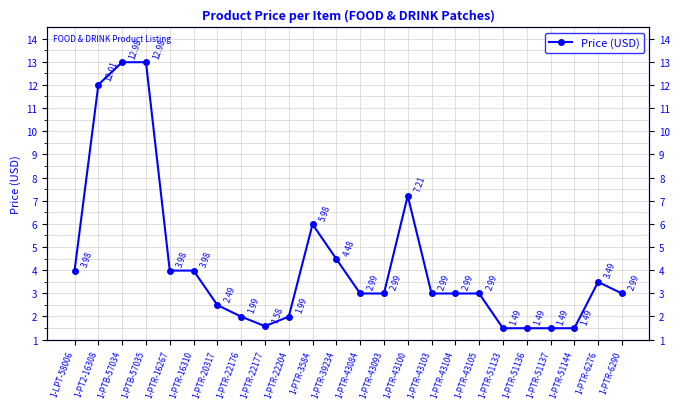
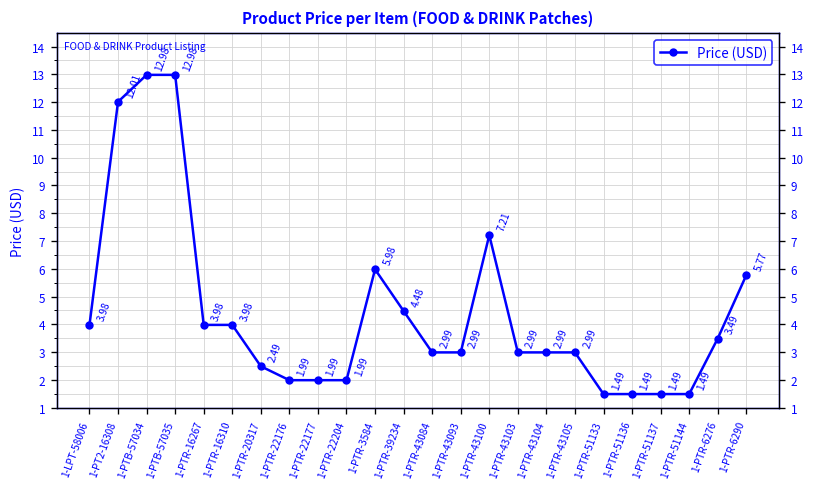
  {
    "1-LPT-58006": 3.98,
    "1-PT2-16308": 12.01,
    "1-PTR-16310": 3.98,
    "1-PTR-20317": 2.49,
    "1-PTR-22176": 1.99,
-   "1-PTR-22177": 1.58,
+   "1-PTR-22177": 1.99,
    "1-PTR-22204": 1.99,
    "1-PTR-3584": 5.98,
    "1-PTR-39234": 4.48,
    "1-PTR-43093": 2.99,
    "1-PTR-43100": 7.21,
    "1-PTR-43104": 2.99,
    "1-PTR-43105": 2.99,
    "1-PTR-51136": 1.49,
    "1-PTR-51137": 1.49,
    "1-PTR-51144": 1.49,
    "1-PTR-6276": 3.49,
-   "1-PTR-6290": 2.99
+   "1-PTR-6290": 5.77
  }
